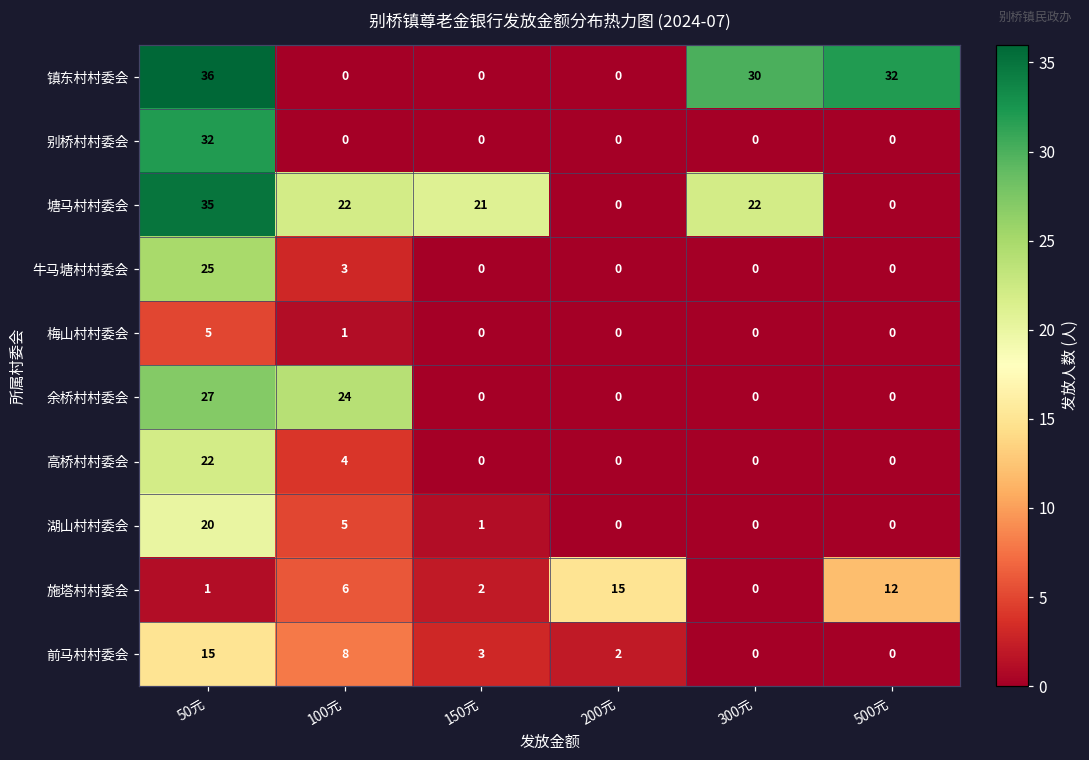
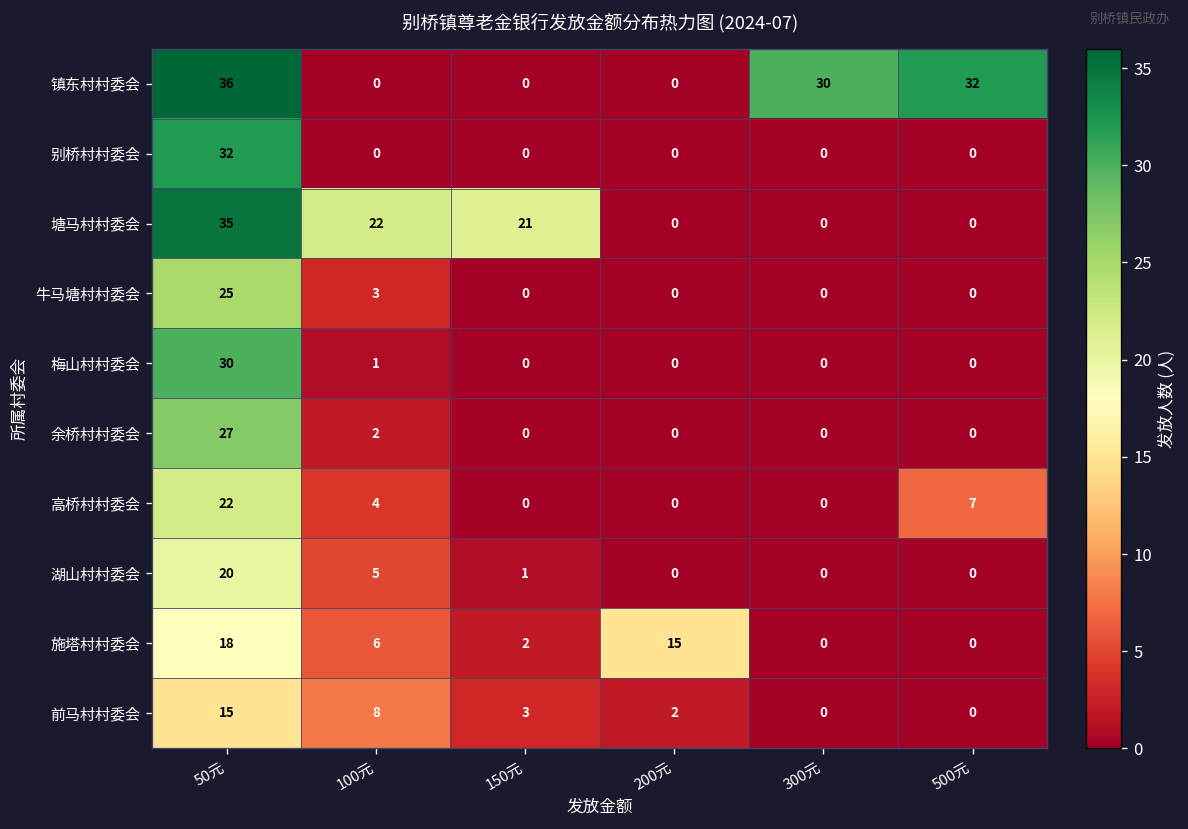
  {
    "镇东村村委会": {
      "50元": 36,
      "100元": 0,
      "150元": 0,
      "200元": 0,
      "300元": 30,
      "500元": 32
    },
    "别桥村村委会": {
      "50元": 32,
      "100元": 0,
      "150元": 0,
      "200元": 0,
      "300元": 0,
      "500元": 0
    },
    "塘马村村委会": {
      "50元": 35,
      "100元": 22,
      "150元": 21,
      "200元": 0,
-     "300元": 22,
+     "300元": 0,
      "500元": 0
    },
    "牛马塘村村委会": {
      "50元": 25,
      "100元": 3,
      "150元": 0,
      "200元": 0,
      "300元": 0,
      "500元": 0
    },
    "梅山村村委会": {
-     "50元": 5,
+     "50元": 30,
      "100元": 1,
      "150元": 0,
      "200元": 0,
      "300元": 0,
      "500元": 0
    },
    "余桥村村委会": {
      "50元": 27,
-     "100元": 24,
+     "100元": 2,
      "150元": 0,
      "200元": 0,
      "300元": 0,
      "500元": 0
    },
    "高桥村村委会": {
      "50元": 22,
      "100元": 4,
      "150元": 0,
      "200元": 0,
      "300元": 0,
-     "500元": 0
+     "500元": 7
    },
    "湖山村村委会": {
      "50元": 20,
      "100元": 5,
      "150元": 1,
      "200元": 0,
      "300元": 0,
      "500元": 0
    },
    "施塔村村委会": {
-     "50元": 1,
+     "50元": 18,
      "100元": 6,
      "150元": 2,
      "200元": 15,
      "300元": 0,
-     "500元": 12
+     "500元": 0
    },
    "前马村村委会": {
      "50元": 15,
      "100元": 8,
      "150元": 3,
      "200元": 2,
      "300元": 0,
      "500元": 0
    }
  }
